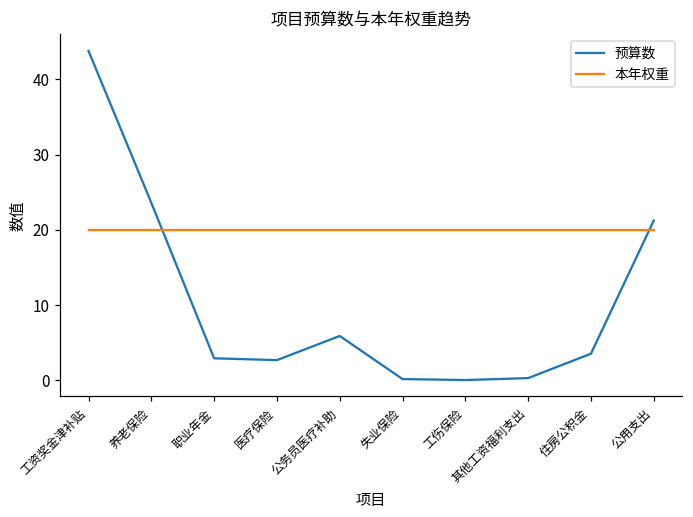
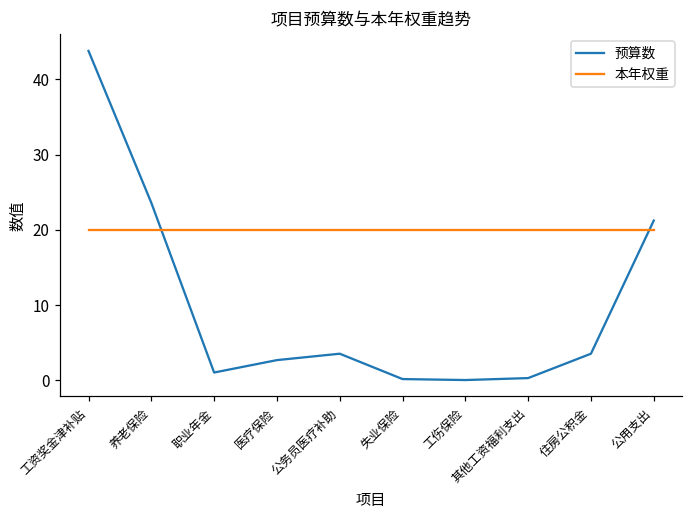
  {
    "预算数": {
      "工资奖金津补贴": 44,
      "养老保险": 24,
-     "职业年金": 3,
+     "职业年金": 1,
      "医疗保险": 3,
-     "公务员医疗补助": 6,
+     "公务员医疗补助": 4,
      "失业保险": 0,
      "工伤保险": 0,
      "其他工资福利支出": 0,
      "住房公积金": 4,
      "公用支出": 21
    },
    "本年权重": {
      "工资奖金津补贴": 20,
      "养老保险": 20,
      "职业年金": 20,
      "医疗保险": 20,
      "公务员医疗补助": 20,
      "失业保险": 20,
      "工伤保险": 20,
      "其他工资福利支出": 20,
      "住房公积金": 20,
      "公用支出": 20
    }
  }
